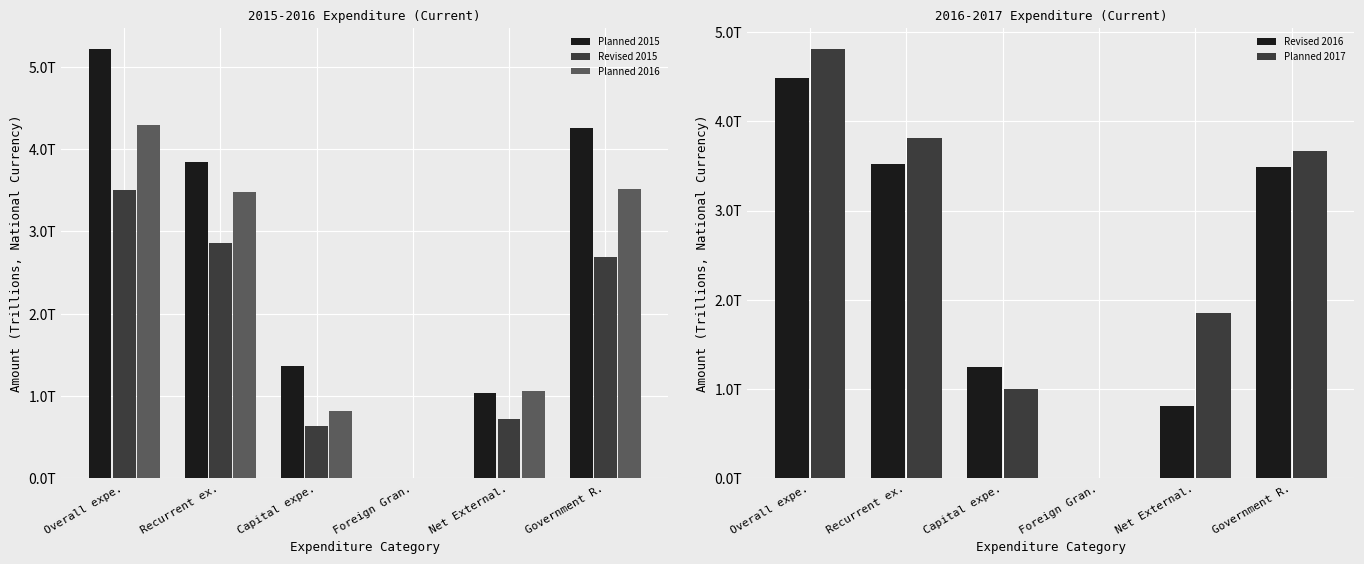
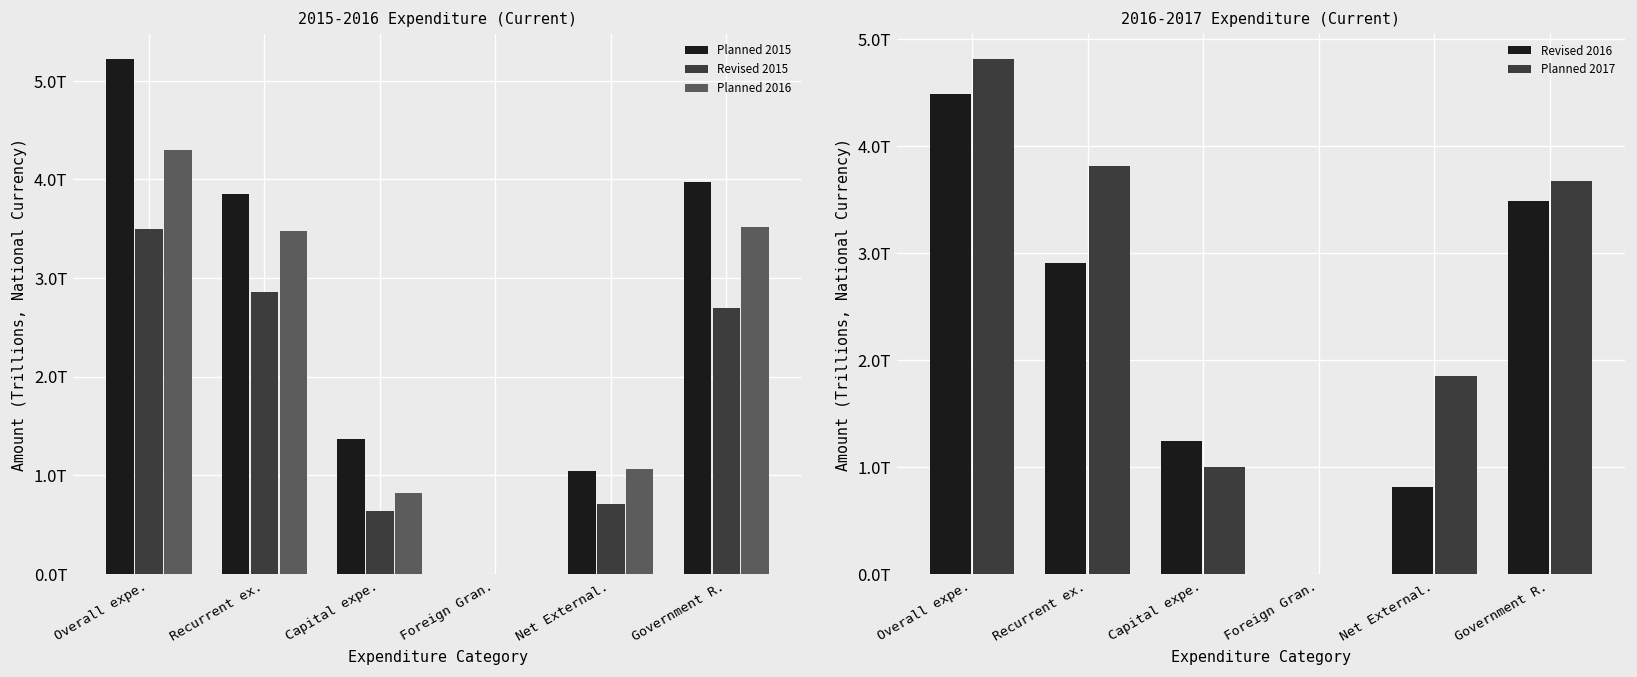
  {
    "2015-2016 Expenditure (Current)": {
      "Planned 2015": {
        "Overall expe.": "5.2T",
        "Recurrent ex.": "3.8T",
        "Capital expe.": "1.4T",
        "Net External.": "1.0T",
-       "Government R.": "4.3T"
+       "Government R.": "4.0T"
      }
    },
    "2016-2017 Expenditure (Current)": {
      "Revised 2016": {
        "Overall expe.": "4.5T",
-       "Recurrent ex.": "3.5T",
+       "Recurrent ex.": "2.9T",
        "Capital expe.": "1.2T",
        "Foreign Gran.": "0.0T",
        "Net External.": "0.8T",
        "Government R.": "3.5T"
      },
      "Planned 2017": {
        "Overall expe.": "4.8T",
        "Recurrent ex.": "3.8T",
        "Capital expe.": "1.0T",
        "Foreign Gran.": "0.0T",
        "Net External.": "1.8T",
        "Government R.": "3.7T"
      }
    }
  }
